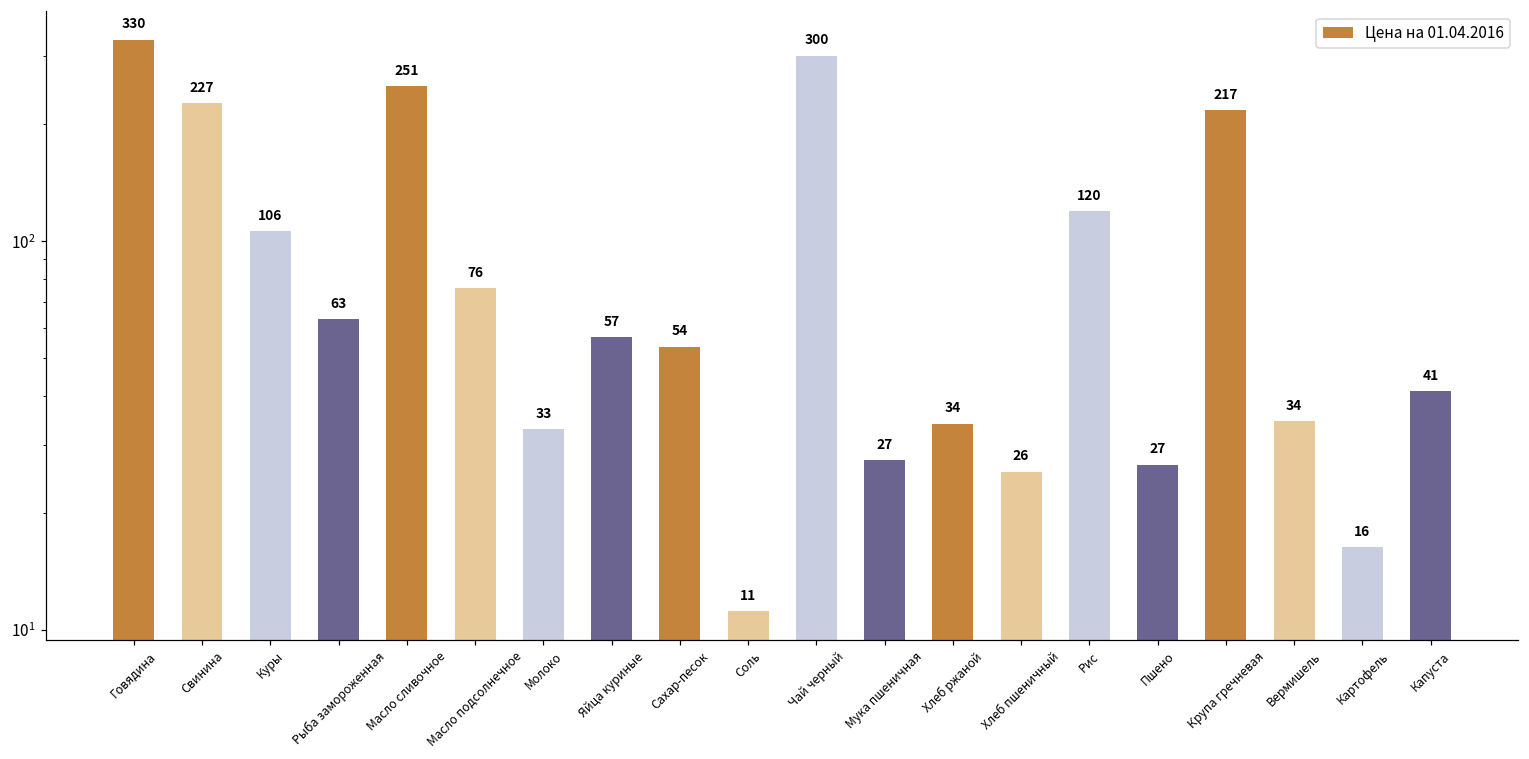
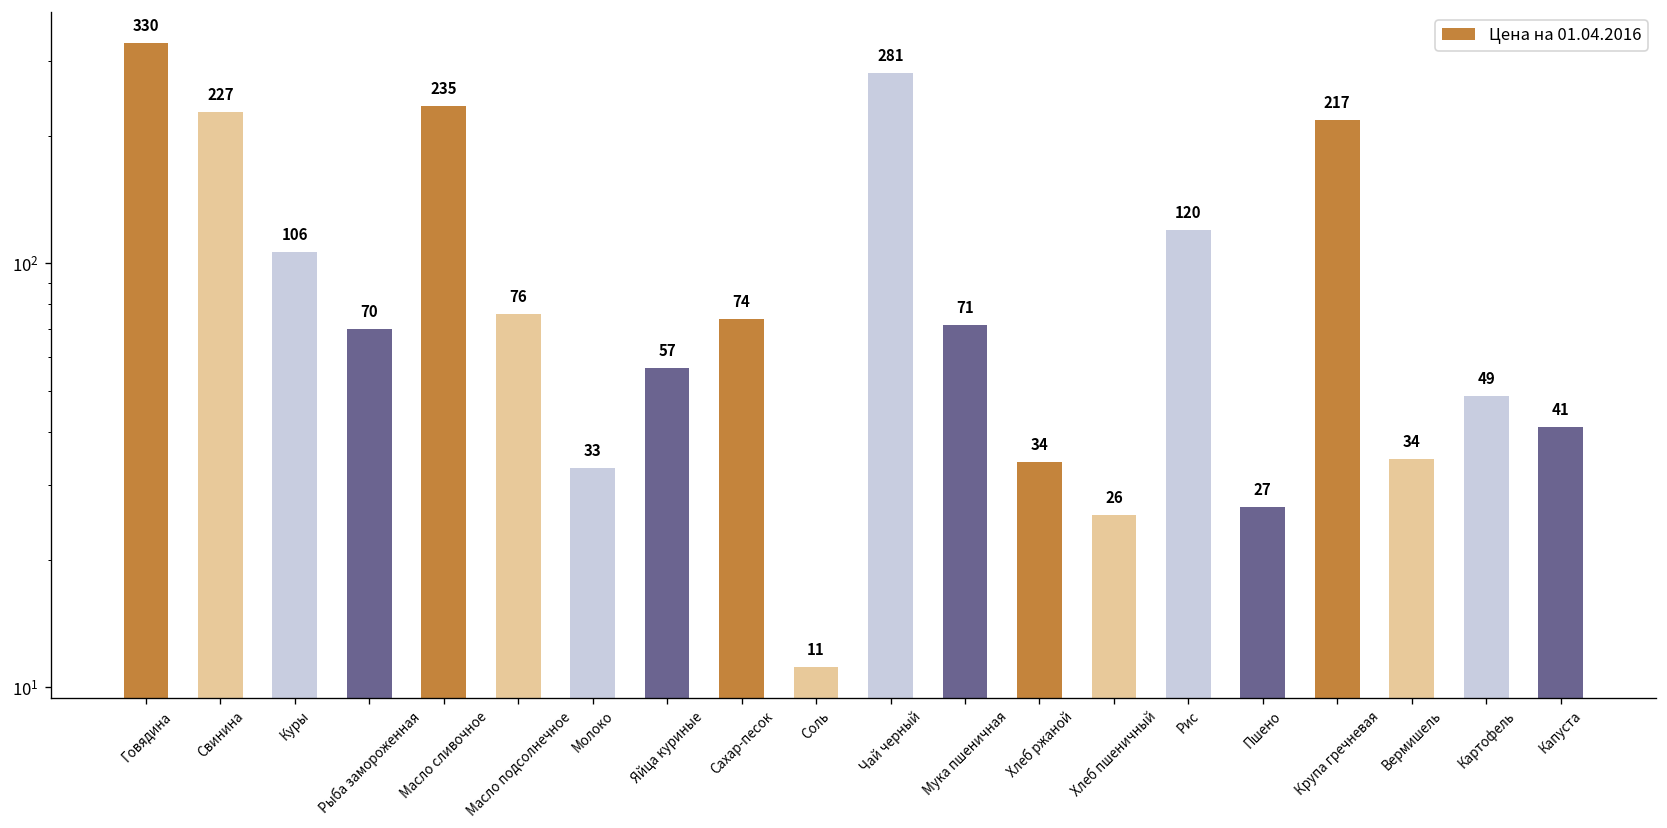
  {
    "Говядина": 330,
    "Свинина": 227,
    "Куры": 106,
-   "Рыба замороженная": 63,
-   "Масло сливочное": 251,
+   "Рыба замороженная": 70,
+   "Масло сливочное": 235,
    "Масло подсолнечное": 76,
    "Молоко": 33,
    "Яйца куриные": 57,
-   "Сахар-песок": 54,
+   "Сахар-песок": 74,
    "Соль": 11,
-   "Чай черный": 300,
-   "Мука пшеничная": 27,
+   "Чай черный": 281,
+   "Мука пшеничная": 71,
    "Хлеб ржаной": 34,
    "Хлеб пшеничный": 26,
    "Рис": 120,
    "Пшено": 27,
    "Крупа гречневая": 217,
    "Вермишель": 34,
-   "Картофель": 16,
+   "Картофель": 49,
    "Капуста": 41
  }
